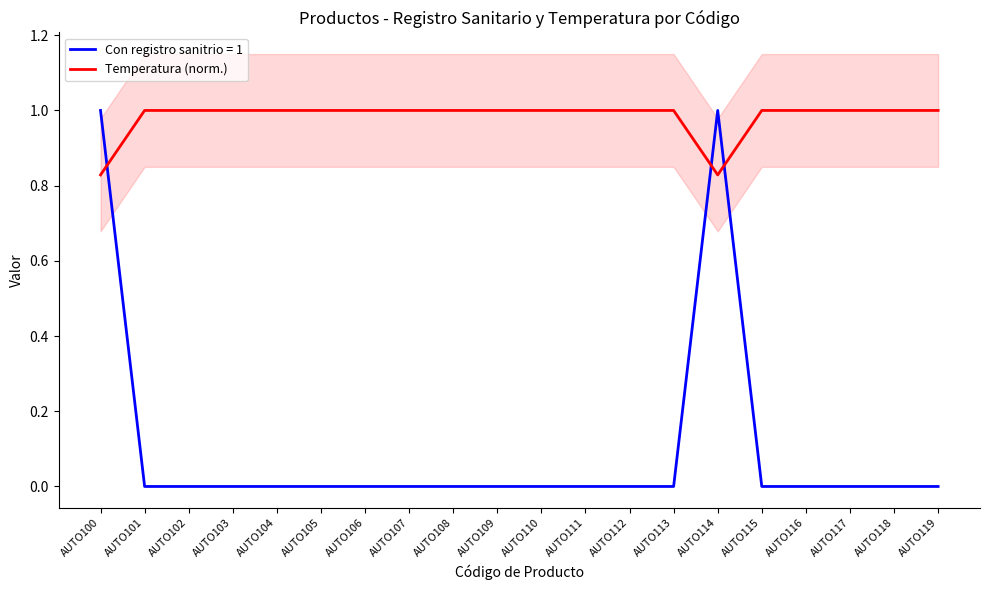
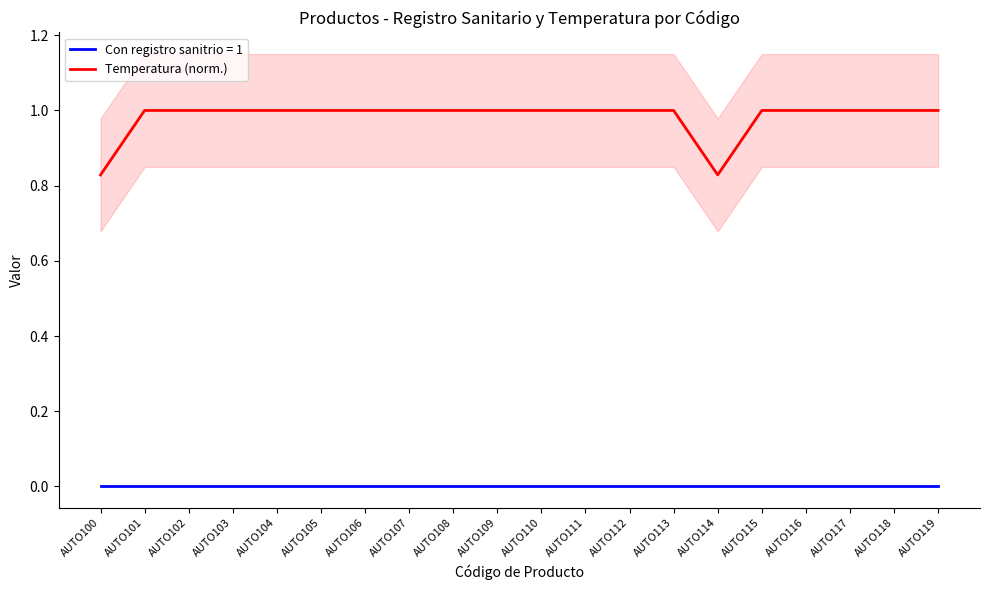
  {
    "Con registro sanitrio = 1": {
-     "AUTO100": 1,
+     "AUTO100": 0,
      "AUTO101": 0,
      "AUTO102": 0,
      "AUTO103": 0,
      "AUTO104": 0,
      "AUTO105": 0,
      "AUTO106": 0,
      "AUTO107": 0,
      "AUTO108": 0,
      "AUTO109": 0,
      "AUTO110": 0,
      "AUTO111": 0,
      "AUTO112": 0,
      "AUTO113": 0,
-     "AUTO114": 1,
+     "AUTO114": 0,
      "AUTO115": 0,
      "AUTO116": 0,
      "AUTO117": 0,
      "AUTO118": 0,
      "AUTO119": 0
    }
  }
